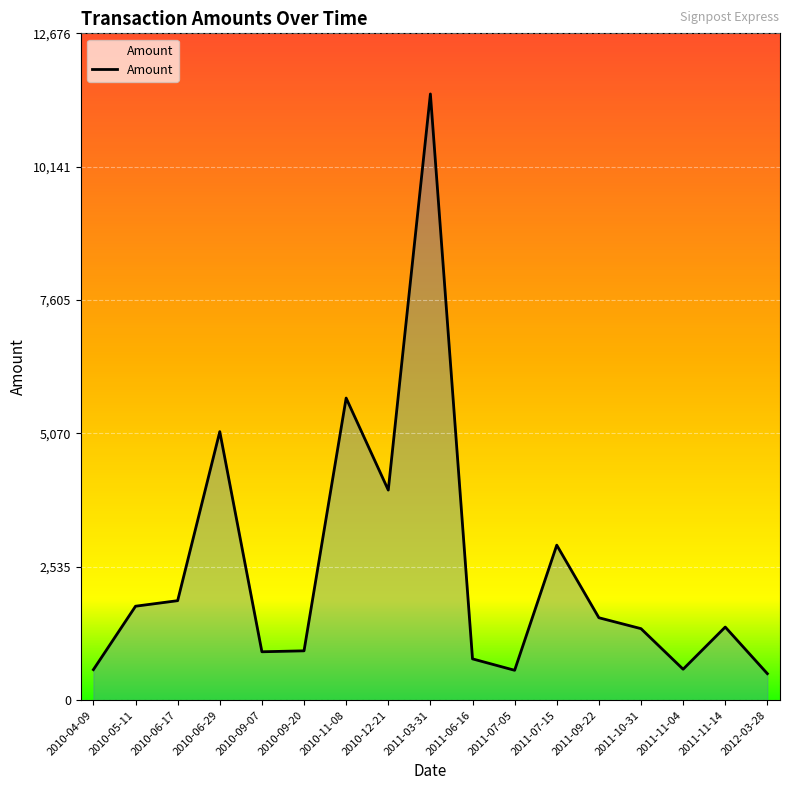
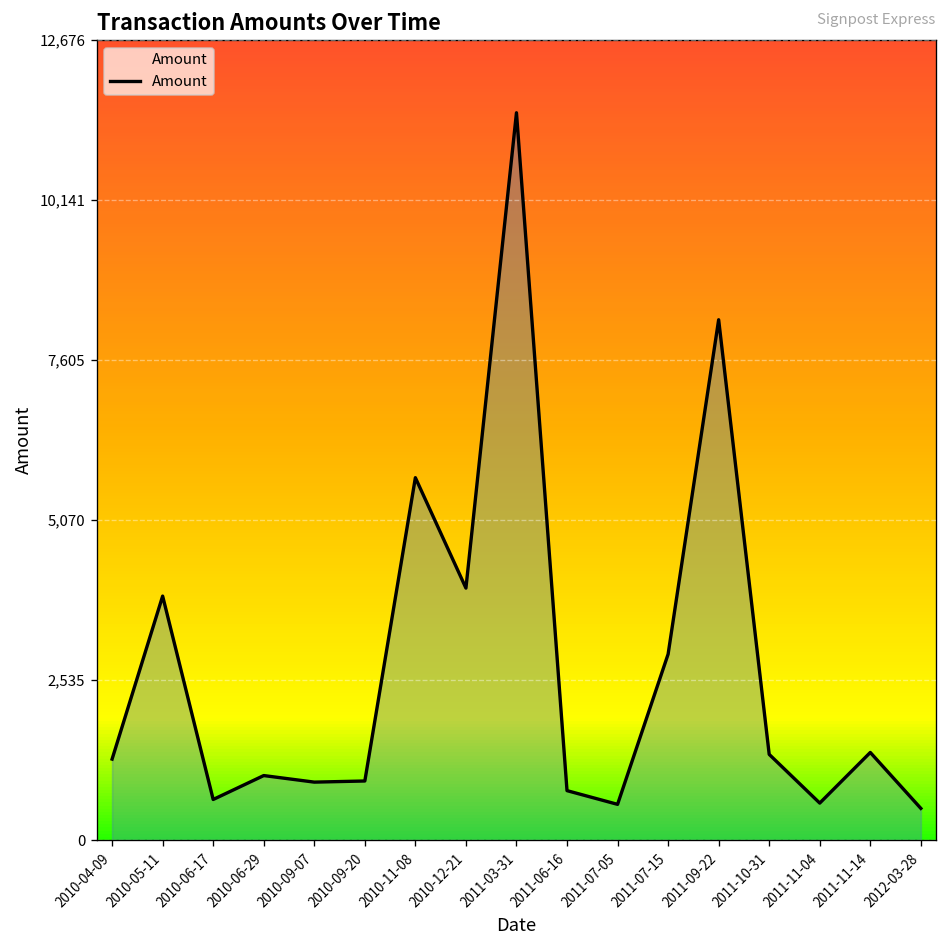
  {
-   "2010-04-09": "600",
-   "2010-05-11": "1,800",
-   "2010-06-17": "1,900",
-   "2010-06-29": "5,100",
+   "2010-04-09": "1,300",
+   "2010-05-11": "3,900",
+   "2010-06-17": "600",
+   "2010-06-29": "1,000",
    "2010-09-07": "900",
    "2010-09-20": "900",
    "2010-11-08": "5,700",
    "2010-12-21": "4,000",
    "2011-03-31": "11,500",
    "2011-06-16": "800",
    "2011-07-05": "600",
    "2011-07-15": "2,900",
-   "2011-09-22": "1,600",
+   "2011-09-22": "8,200",
    "2011-10-31": "1,400",
    "2011-11-04": "600",
    "2011-11-14": "1,400",
    "2012-03-28": "500"
  }
